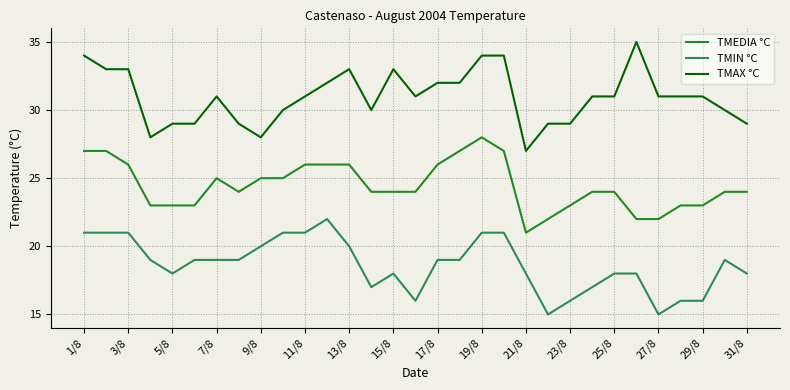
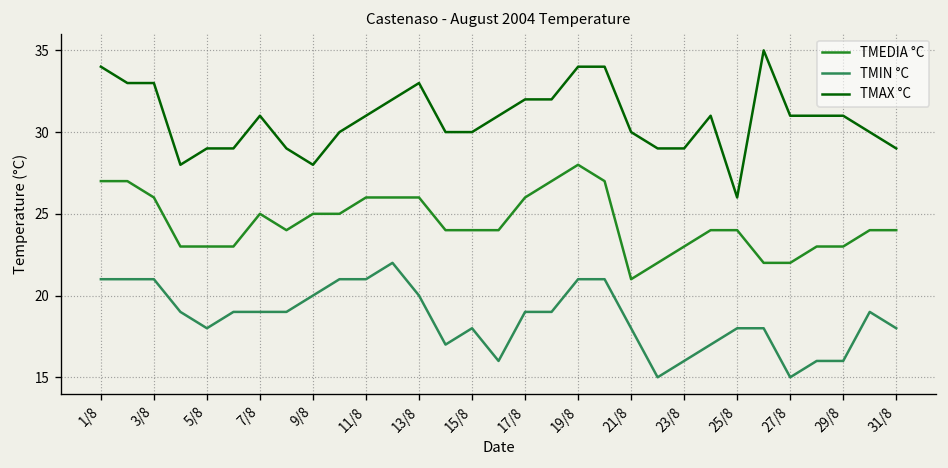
  {
    "TMAX °C": {
      "1/8": 34,
      "3/8": 33,
      "5/8": 29,
      "7/8": 31,
      "9/8": 28,
      "11/8": 31,
      "13/8": 33,
-     "15/8": 33,
+     "15/8": 30,
      "17/8": 32,
      "19/8": 34,
-     "21/8": 27,
+     "21/8": 30,
      "23/8": 29,
-     "25/8": 31,
+     "25/8": 26,
      "27/8": 31,
      "29/8": 31,
      "31/8": 29
    }
  }
